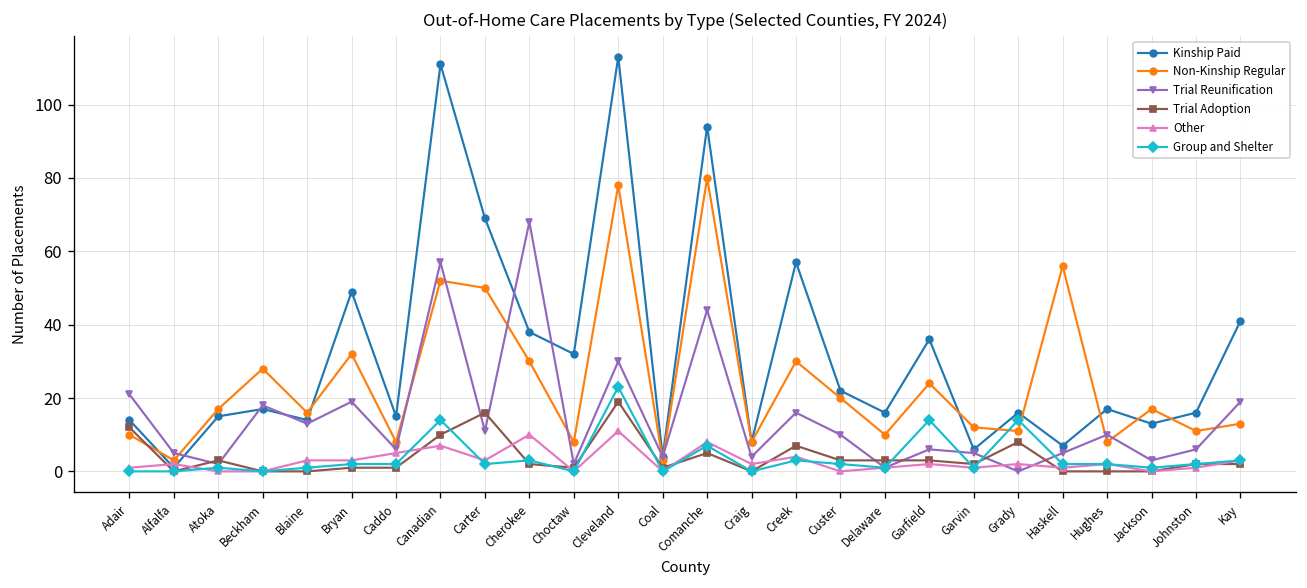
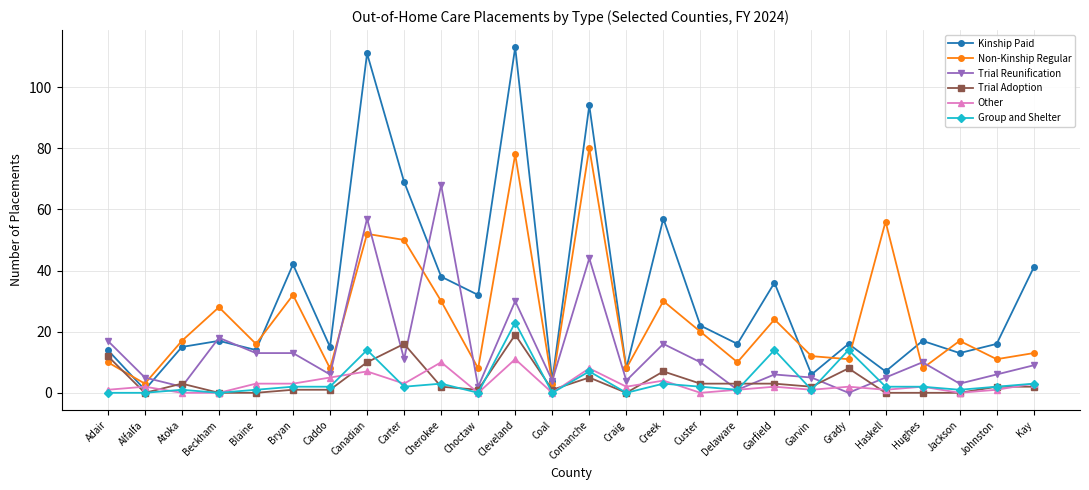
  {
    "Kinship Paid": {
      "Adair": 14,
      "Alfalfa": 1,
      "Atoka": 15,
      "Beckham": 17,
      "Blaine": 14,
-     "Bryan": 49,
+     "Bryan": 42,
      "Caddo": 15,
      "Canadian": 111,
      "Carter": 69,
      "Cherokee": 38,
      "Choctaw": 32,
      "Cleveland": 113,
      "Comanche": 94,
      "Creek": 57,
      "Custer": 22,
      "Delaware": 16,
      "Garfield": 36,
      "Garvin": 6,
      "Grady": 16,
      "Haskell": 7,
      "Hughes": 17,
      "Jackson": 13,
      "Johnston": 16,
      "Kay": 41
    },
    "Non-Kinship Regular": {
      "Adair": 10,
      "Alfalfa": 3,
      "Atoka": 17,
      "Beckham": 28,
      "Blaine": 16,
      "Bryan": 32,
      "Caddo": 8,
      "Canadian": 52,
      "Carter": 50,
      "Cherokee": 30,
      "Choctaw": 8,
      "Cleveland": 78,
      "Coal": 3,
      "Comanche": 80,
      "Creek": 30,
      "Custer": 20,
      "Delaware": 10,
      "Garfield": 24,
      "Garvin": 12,
      "Grady": 11,
      "Haskell": 56,
      "Hughes": 8,
      "Jackson": 17,
      "Johnston": 11,
      "Kay": 13
    },
    "Trial Reunification": {
-     "Adair": 21,
+     "Adair": 17,
      "Alfalfa": 5,
      "Atoka": 2,
      "Beckham": 18,
      "Blaine": 13,
-     "Bryan": 19,
+     "Bryan": 13,
      "Caddo": 6,
      "Canadian": 57,
      "Carter": 11,
      "Cherokee": 68,
      "Choctaw": 2,
      "Cleveland": 30,
      "Comanche": 44,
      "Craig": 4,
      "Creek": 16,
      "Custer": 10,
      "Garfield": 6,
      "Garvin": 5,
      "Grady": 0,
      "Haskell": 5,
      "Hughes": 10,
      "Jackson": 3,
      "Johnston": 6,
-     "Kay": 19
+     "Kay": 9
    },
    "Trial Adoption": {
      "Adair": 12,
      "Atoka": 3,
      "Blaine": 0,
      "Bryan": 1,
      "Caddo": 1,
      "Canadian": 10,
      "Carter": 16,
      "Cherokee": 2,
      "Choctaw": 1,
      "Cleveland": 19,
      "Coal": 1,
      "Comanche": 5,
      "Creek": 7,
      "Custer": 3,
      "Delaware": 3,
      "Garfield": 3,
      "Garvin": 2,
      "Grady": 8,
      "Haskell": 0,
      "Hughes": 0,
      "Kay": 2
    },
    "Other": {
      "Adair": 1,
      "Alfalfa": 2,
      "Atoka": 0,
      "Blaine": 3,
      "Bryan": 3,
      "Caddo": 5,
      "Canadian": 7,
      "Carter": 3,
      "Cherokee": 10,
      "Cleveland": 11,
      "Comanche": 8,
      "Craig": 2,
      "Creek": 4,
      "Custer": 0,
      "Garfield": 2,
      "Grady": 2,
      "Haskell": 1,
      "Johnston": 1
    },
    "Group and Shelter": {
      "Adair": 0,
      "Atoka": 1,
      "Blaine": 1,
      "Bryan": 2,
      "Caddo": 2,
      "Canadian": 14,
      "Carter": 2,
      "Cherokee": 3,
      "Cleveland": 23,
      "Comanche": 7,
      "Creek": 3,
      "Custer": 2,
      "Garfield": 14,
      "Grady": 14,
      "Haskell": 2,
      "Jackson": 1
    }
  }
